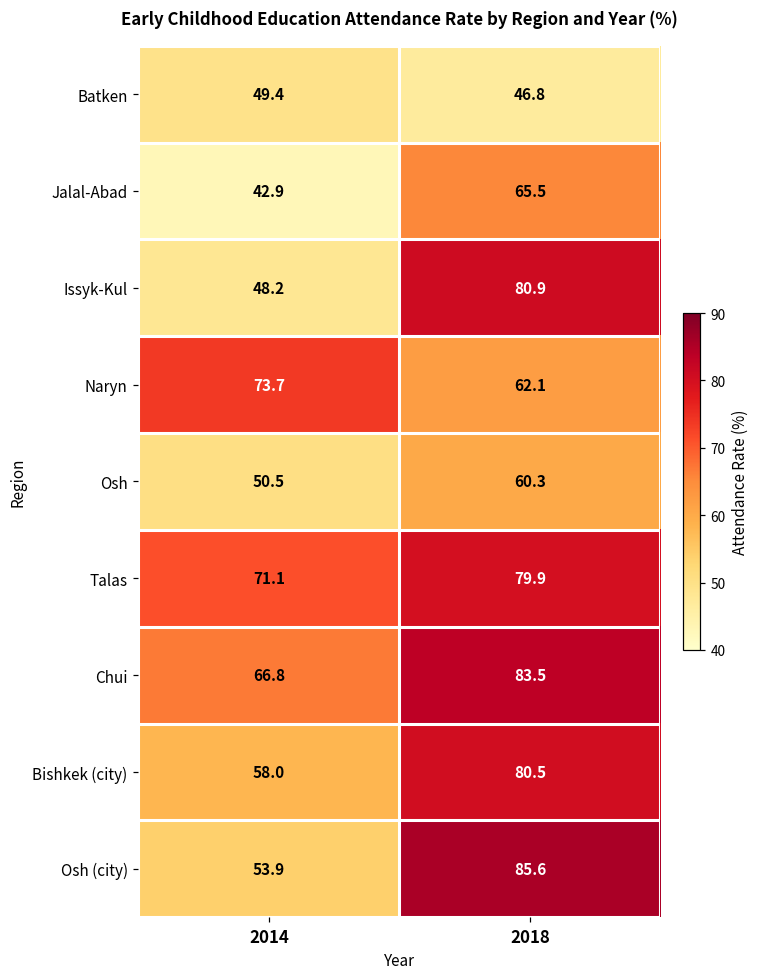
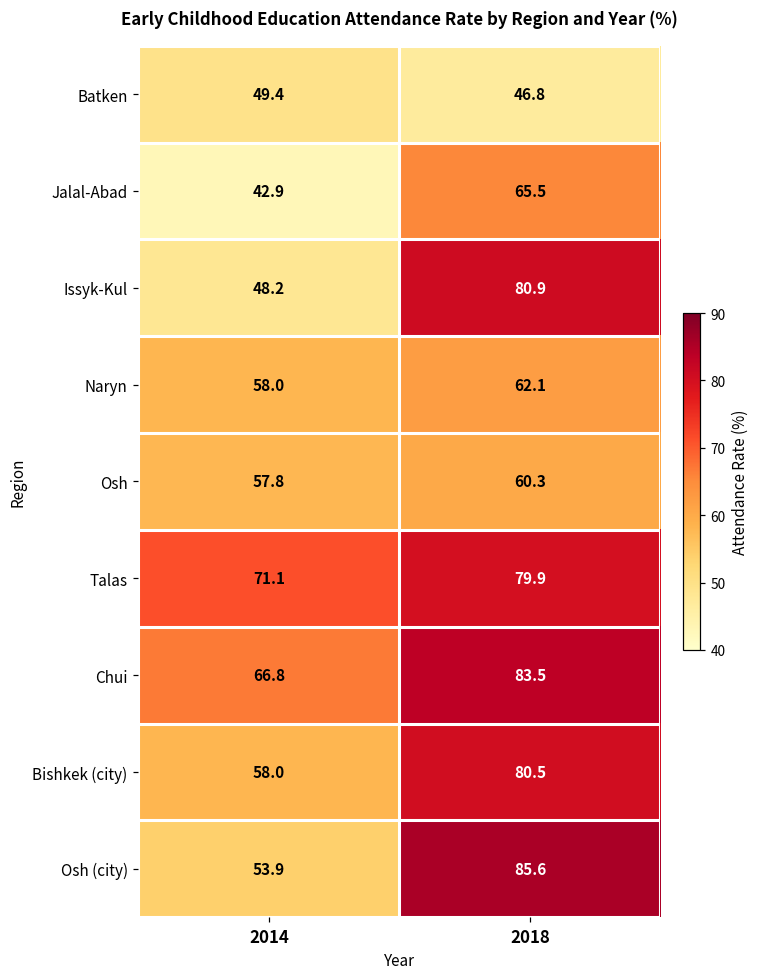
  {
    "Batken": {
      "2014": 49.4,
      "2018": 46.8
    },
    "Jalal-Abad": {
      "2014": 42.9,
      "2018": 65.5
    },
    "Issyk-Kul": {
      "2014": 48.2,
      "2018": 80.9
    },
    "Naryn": {
-     "2014": 73.7,
+     "2014": 58.0,
      "2018": 62.1
    },
    "Osh": {
-     "2014": 50.5,
+     "2014": 57.8,
      "2018": 60.3
    },
    "Talas": {
      "2014": 71.1,
      "2018": 79.9
    },
    "Chui": {
      "2014": 66.8,
      "2018": 83.5
    },
    "Bishkek (city)": {
      "2014": 58.0,
      "2018": 80.5
    },
    "Osh (city)": {
      "2014": 53.9,
      "2018": 85.6
    }
  }
